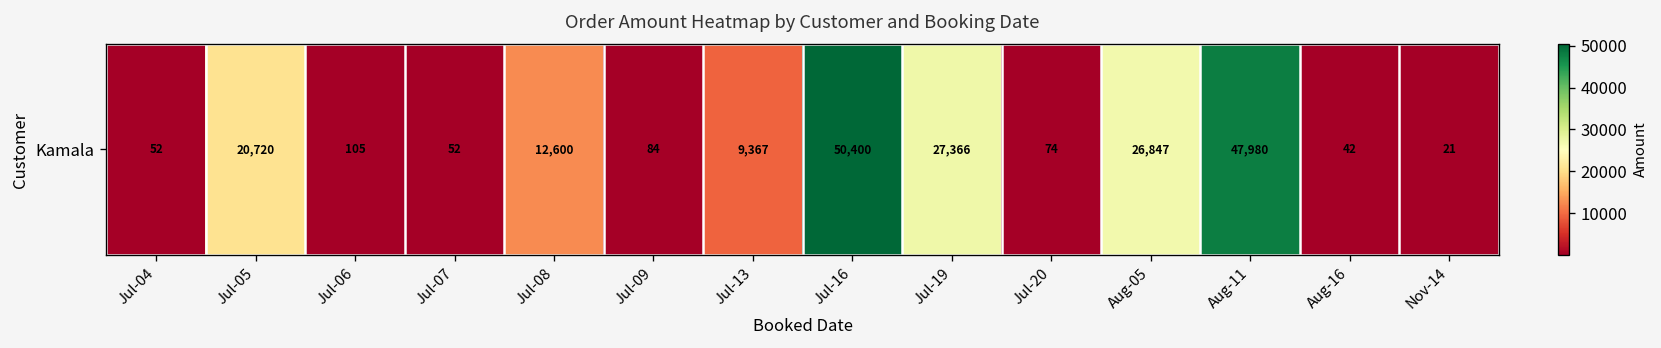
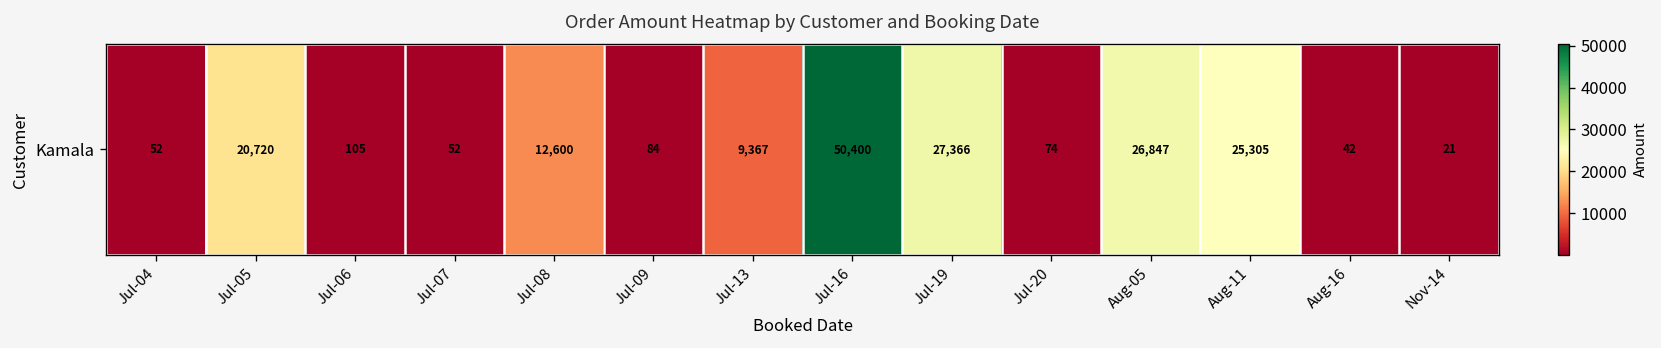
  {
    "Kamala": {
      "Jul-04": "52",
      "Jul-05": "20,720",
      "Jul-06": "105",
      "Jul-07": "52",
      "Jul-08": "12,600",
      "Jul-09": "84",
      "Jul-13": "9,367",
      "Jul-16": "50,400",
      "Jul-19": "27,366",
      "Jul-20": "74",
      "Aug-05": "26,847",
-     "Aug-11": "47,980",
+     "Aug-11": "25,305",
      "Aug-16": "42",
      "Nov-14": "21"
    }
  }
